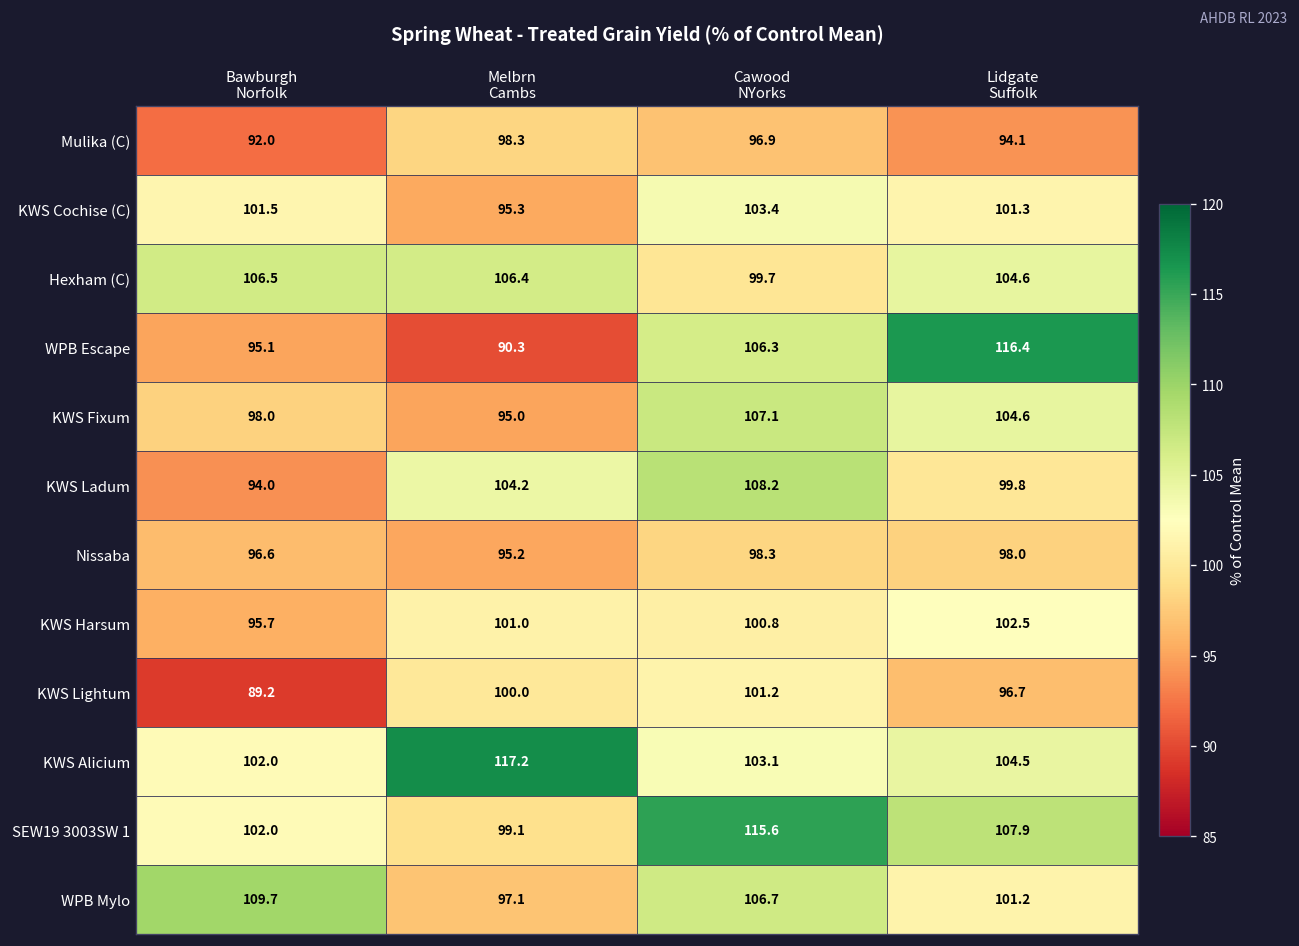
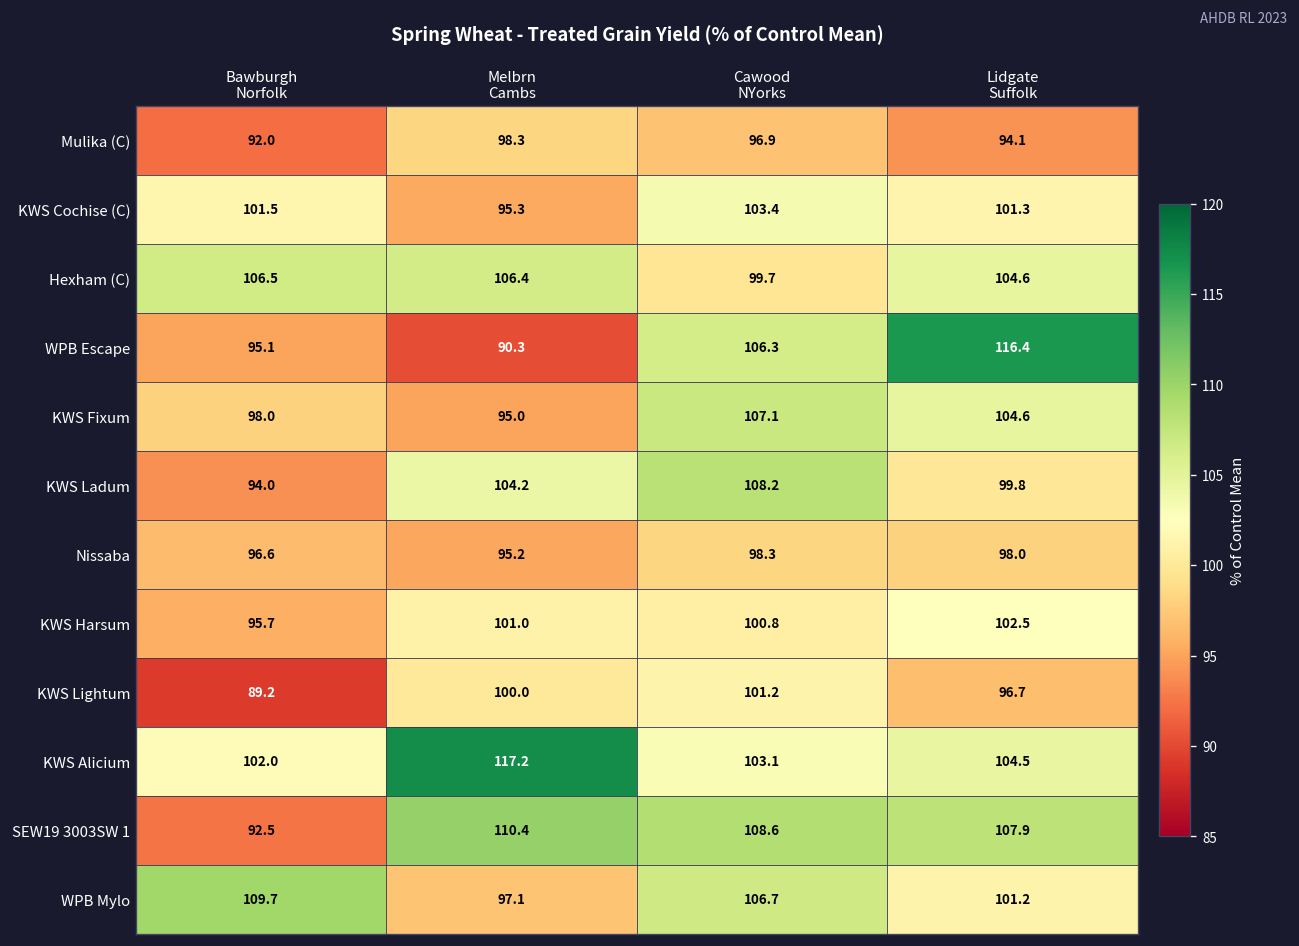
  {
    "Mulika (C)": {
      "Bawburgh Norfolk": 92.0,
      "Melbrn Cambs": 98.3,
      "Cawood NYorks": 96.9,
      "Lidgate Suffolk": 94.1
    },
    "KWS Cochise (C)": {
      "Bawburgh Norfolk": 101.5,
      "Melbrn Cambs": 95.3,
      "Cawood NYorks": 103.4,
      "Lidgate Suffolk": 101.3
    },
    "Hexham (C)": {
      "Bawburgh Norfolk": 106.5,
      "Melbrn Cambs": 106.4,
      "Cawood NYorks": 99.7,
      "Lidgate Suffolk": 104.6
    },
    "WPB Escape": {
      "Bawburgh Norfolk": 95.1,
      "Melbrn Cambs": 90.3,
      "Cawood NYorks": 106.3,
      "Lidgate Suffolk": 116.4
    },
    "KWS Fixum": {
      "Bawburgh Norfolk": 98.0,
      "Melbrn Cambs": 95.0,
      "Cawood NYorks": 107.1,
      "Lidgate Suffolk": 104.6
    },
    "KWS Ladum": {
      "Bawburgh Norfolk": 94.0,
      "Melbrn Cambs": 104.2,
      "Cawood NYorks": 108.2,
      "Lidgate Suffolk": 99.8
    },
    "Nissaba": {
      "Bawburgh Norfolk": 96.6,
      "Melbrn Cambs": 95.2,
      "Cawood NYorks": 98.3,
      "Lidgate Suffolk": 98.0
    },
    "KWS Harsum": {
      "Bawburgh Norfolk": 95.7,
      "Melbrn Cambs": 101.0,
      "Cawood NYorks": 100.8,
      "Lidgate Suffolk": 102.5
    },
    "KWS Lightum": {
      "Bawburgh Norfolk": 89.2,
      "Melbrn Cambs": 100.0,
      "Cawood NYorks": 101.2,
      "Lidgate Suffolk": 96.7
    },
    "KWS Alicium": {
      "Bawburgh Norfolk": 102.0,
      "Melbrn Cambs": 117.2,
      "Cawood NYorks": 103.1,
      "Lidgate Suffolk": 104.5
    },
    "SEW19 3003SW 1": {
-     "Bawburgh Norfolk": 102.0,
-     "Melbrn Cambs": 99.1,
-     "Cawood NYorks": 115.6,
+     "Bawburgh Norfolk": 92.5,
+     "Melbrn Cambs": 110.4,
+     "Cawood NYorks": 108.6,
      "Lidgate Suffolk": 107.9
    },
    "WPB Mylo": {
      "Bawburgh Norfolk": 109.7,
      "Melbrn Cambs": 97.1,
      "Cawood NYorks": 106.7,
      "Lidgate Suffolk": 101.2
    }
  }
